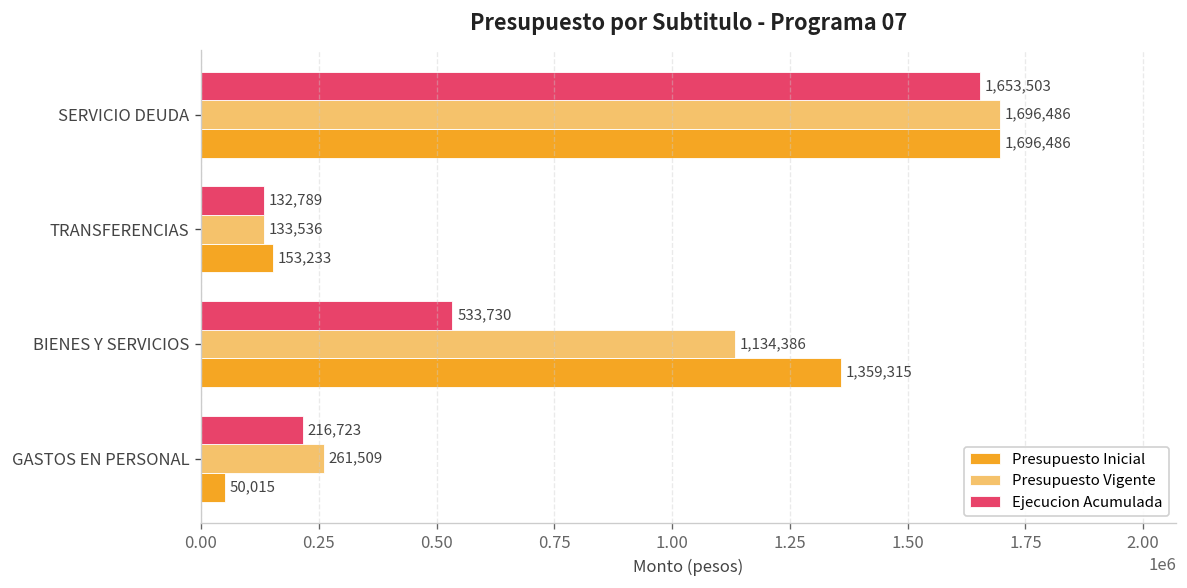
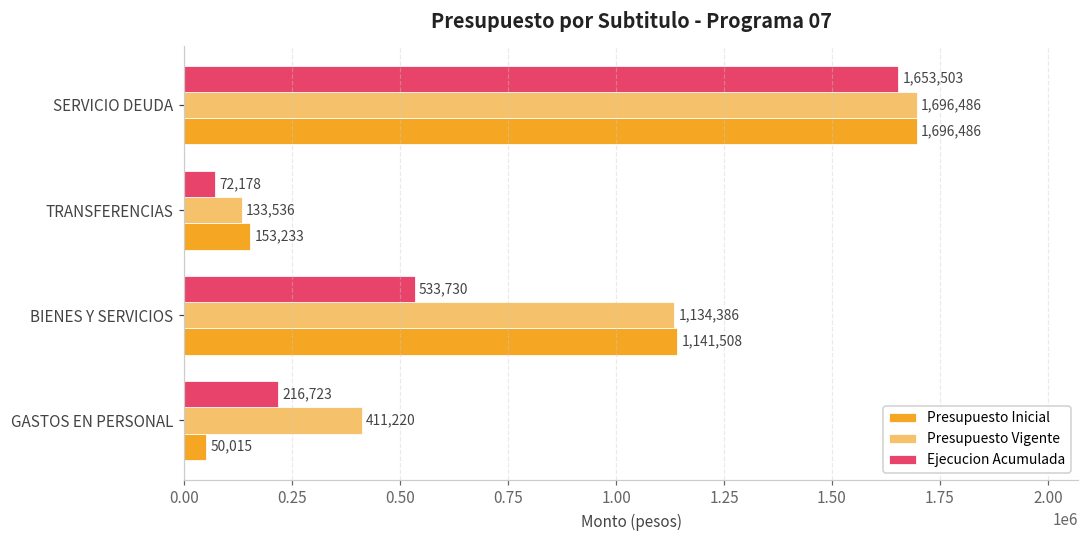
  {
    "Presupuesto Inicial": {
      "SERVICIO DEUDA": "1,696,486",
      "TRANSFERENCIAS": "153,233",
-     "BIENES Y SERVICIOS": "1,359,315",
+     "BIENES Y SERVICIOS": "1,141,508",
      "GASTOS EN PERSONAL": "50,015"
    },
    "Presupuesto Vigente": {
      "SERVICIO DEUDA": "1,696,486",
      "TRANSFERENCIAS": "133,536",
      "BIENES Y SERVICIOS": "1,134,386",
-     "GASTOS EN PERSONAL": "261,509"
+     "GASTOS EN PERSONAL": "411,220"
    },
    "Ejecucion Acumulada": {
      "SERVICIO DEUDA": "1,653,503",
-     "TRANSFERENCIAS": "132,789",
+     "TRANSFERENCIAS": "72,178",
      "BIENES Y SERVICIOS": "533,730",
      "GASTOS EN PERSONAL": "216,723"
    }
  }
